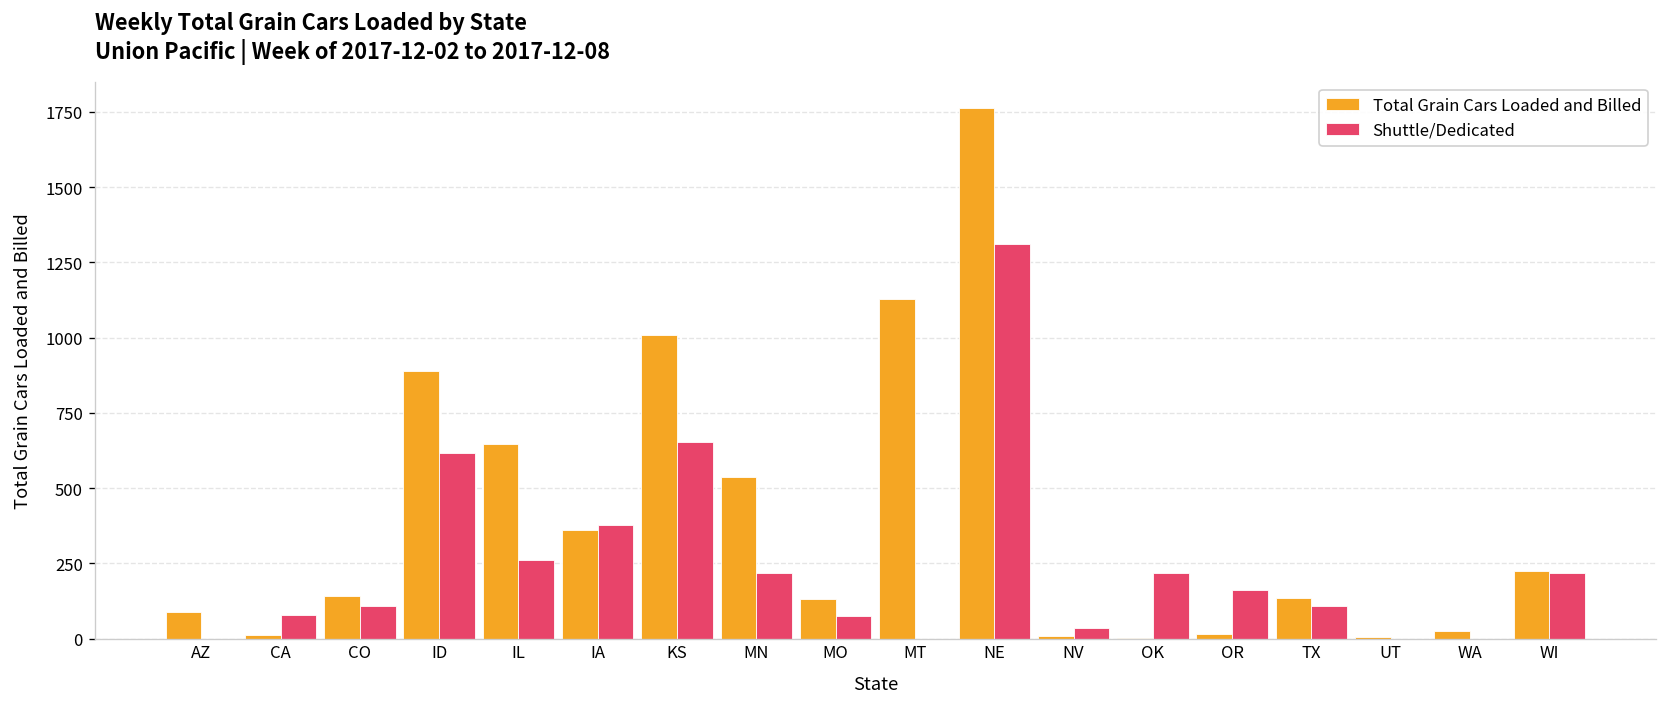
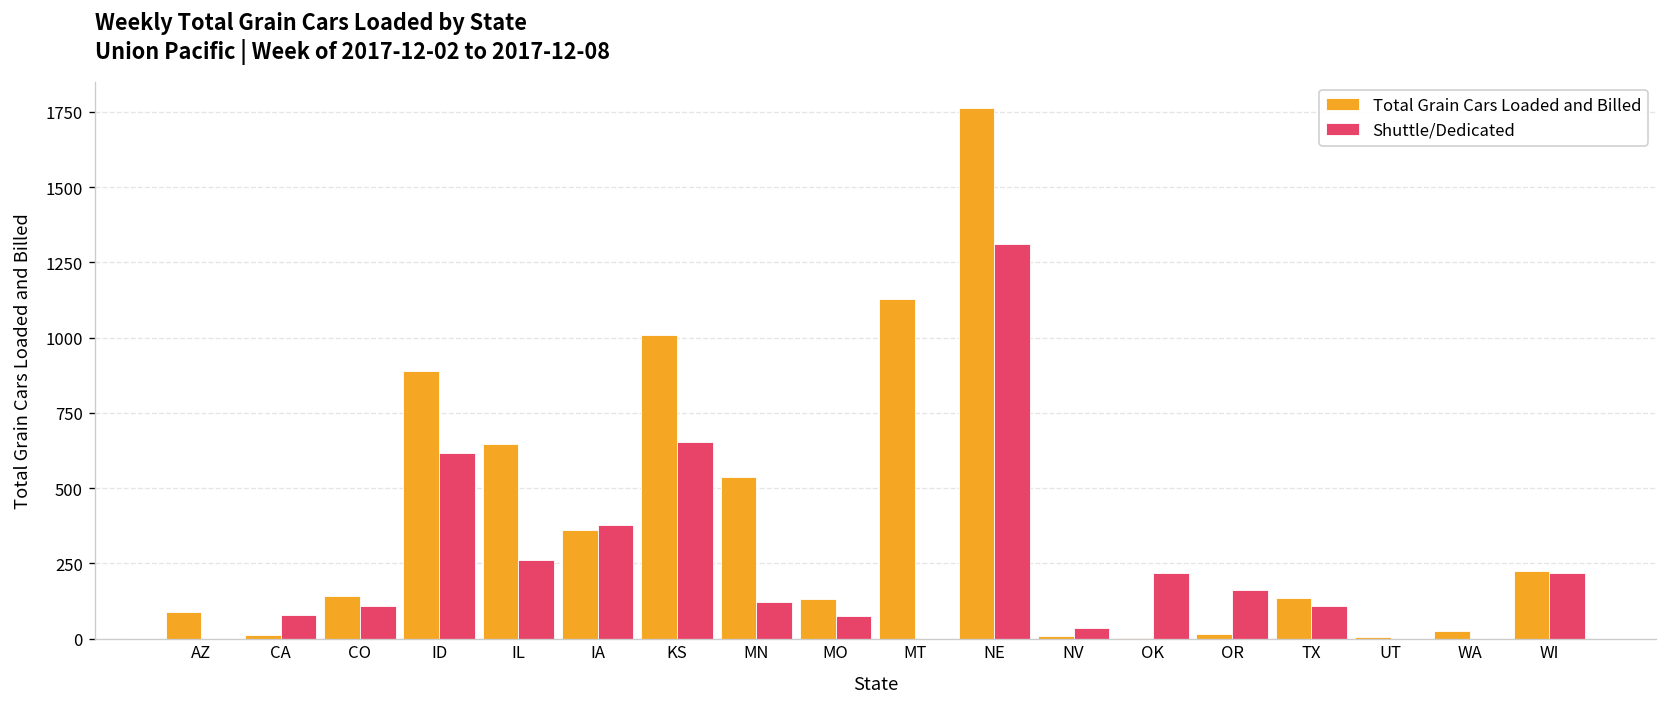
  {
    "Total Grain Cars Loaded and Billed": {
      "AZ": 90,
      "CA": 10,
      "CO": 140,
      "ID": 890,
      "IL": 650,
      "IA": 360,
      "KS": 1010,
      "MN": 540,
      "MO": 130,
      "MT": 1130,
      "NE": 1760,
      "OR": 20,
      "TX": 130,
      "WA": 30,
      "WI": 220
    },
    "Shuttle/Dedicated": {
      "AZ": 0,
      "CA": 80,
      "CO": 110,
      "ID": 620,
      "IL": 260,
      "IA": 380,
      "KS": 650,
-     "MN": 220,
+     "MN": 120,
      "MO": 70,
      "MT": 0,
      "NE": 1310,
      "NV": 40,
      "OK": 220,
      "OR": 160,
      "TX": 110,
      "UT": 0,
      "WA": 0,
      "WI": 220
    }
  }
